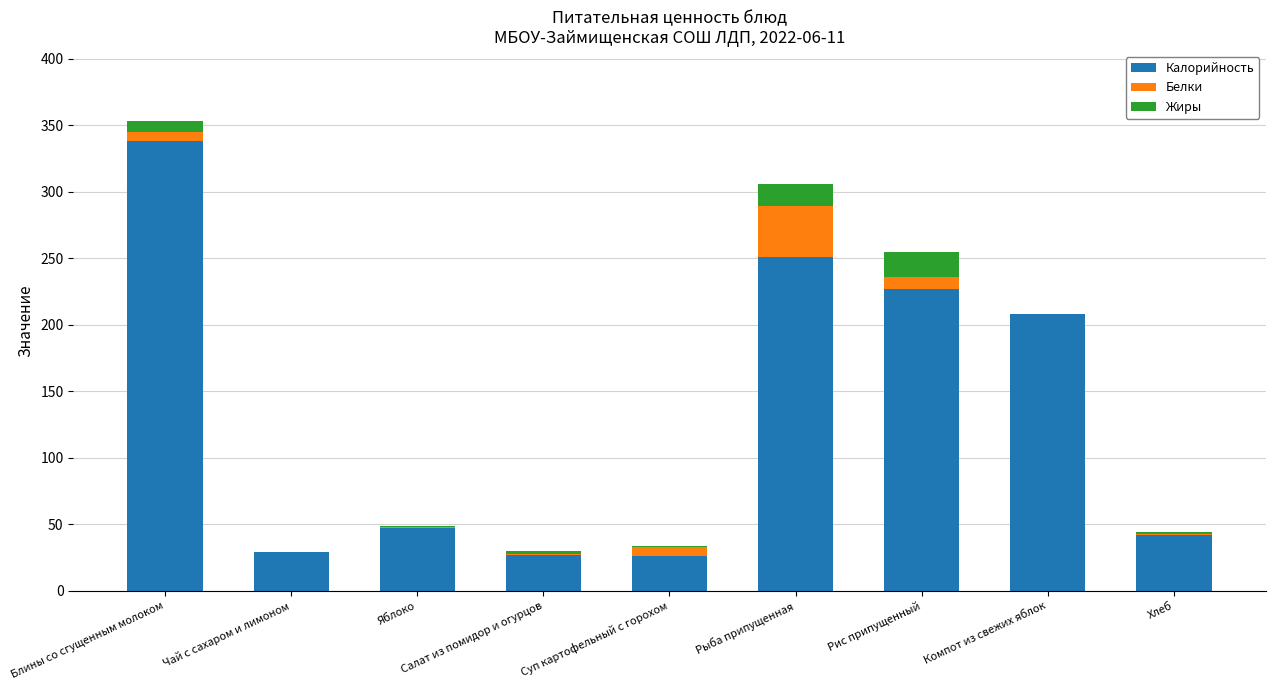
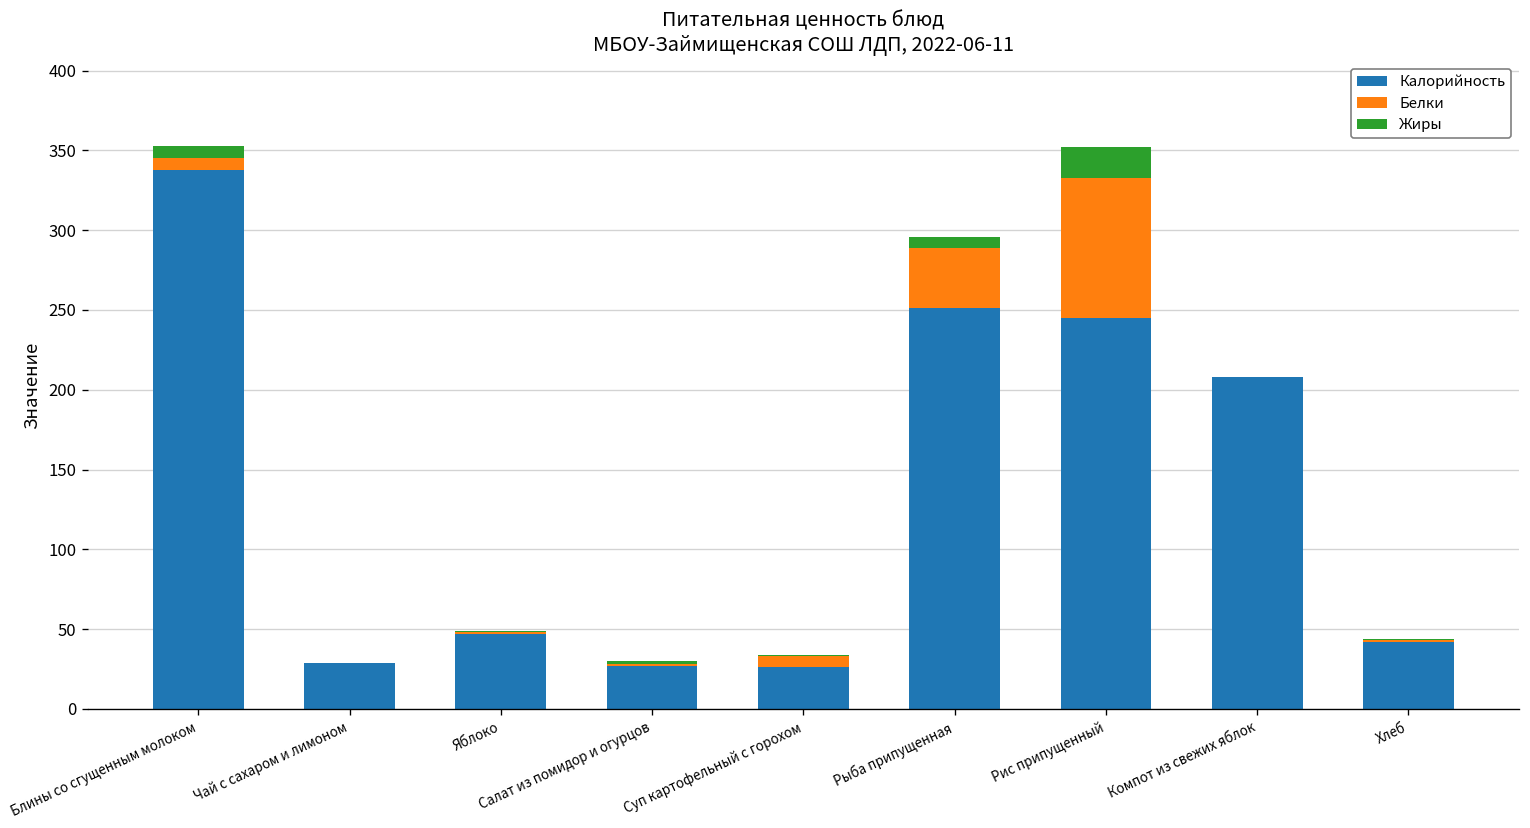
  {
    "Калорийность": {
      "Блины со сгущенным молоком": 338,
      "Чай с сахаром и лимоном": 29,
      "Яблоко": 47,
      "Салат из помидор и огурцов": 27,
      "Суп картофельный с горохом": 26,
      "Рыба припущенная": 251,
-     "Рис припущенный": 227,
+     "Рис припущенный": 245,
      "Компот из свежих яблок": 208,
      "Хлеб": 42
    },
    "Белки": {
      "Блины со сгущенным молоком": 7,
      "Чай с сахаром и лимоном": 0,
      "Суп картофельный с горохом": 7,
      "Рыба припущенная": 38,
-     "Рис припущенный": 9,
+     "Рис припущенный": 88,
      "Компот из свежих яблок": 0
    },
    "Жиры": {
      "Блины со сгущенным молоком": 8,
      "Чай с сахаром и лимоном": 0,
      "Салат из помидор и огурцов": 2,
-     "Рыба припущенная": 17,
+     "Рыба припущенная": 7,
      "Рис припущенный": 19,
      "Компот из свежих яблок": 0
    }
  }
